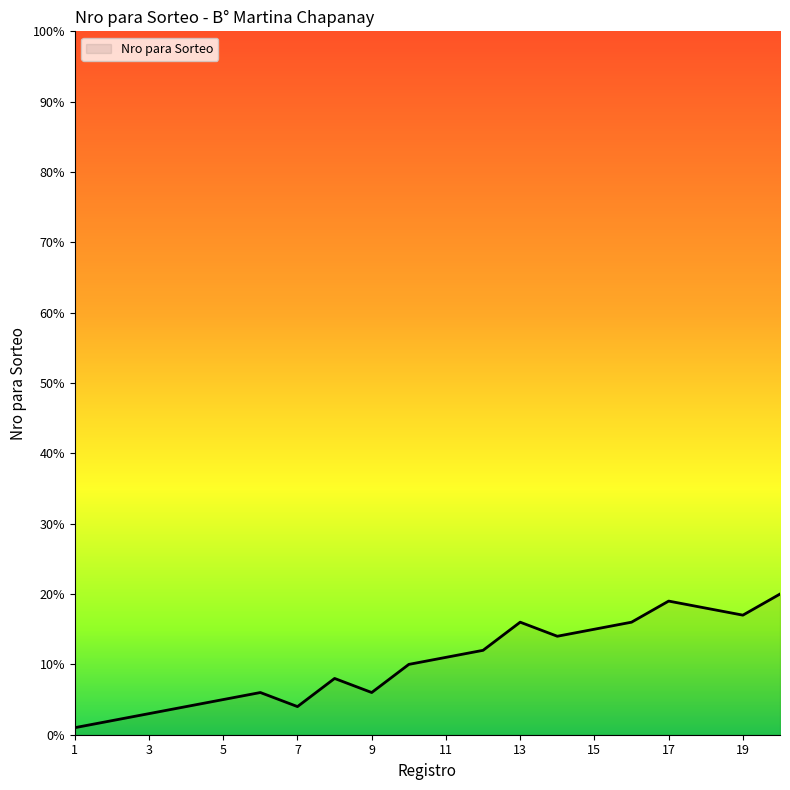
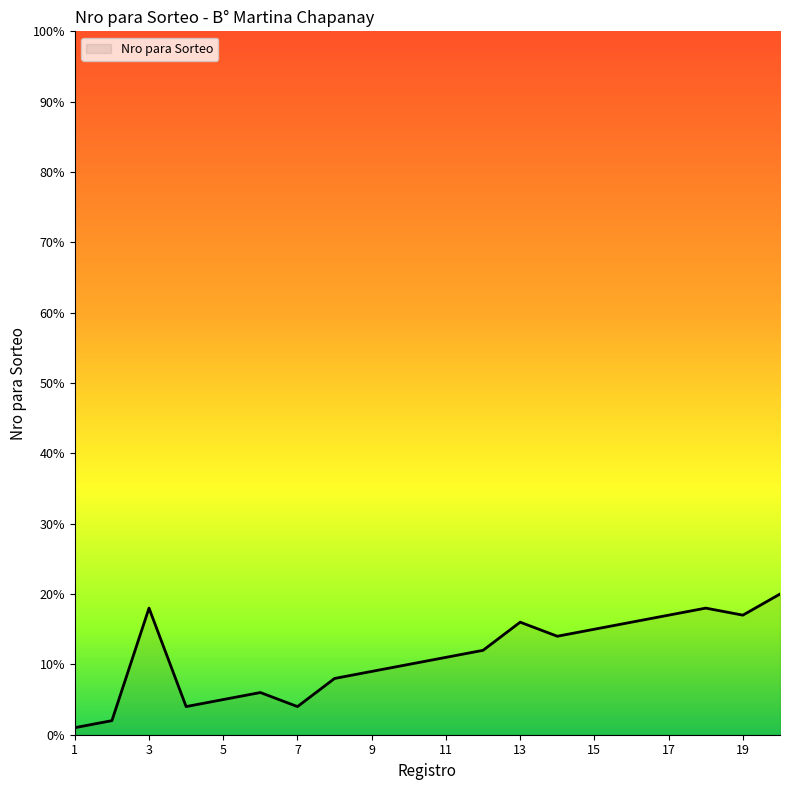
  {
    "1": "1%",
-   "3": "3%",
+   "3": "18%",
    "5": "5%",
    "7": "4%",
-   "9": "6%",
+   "9": "9%",
    "11": "11%",
    "13": "16%",
    "15": "15%",
-   "17": "19%",
+   "17": "17%",
    "19": "17%"
  }
